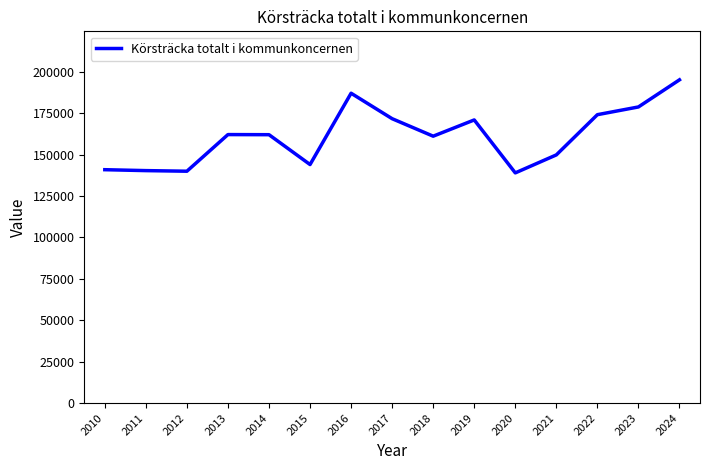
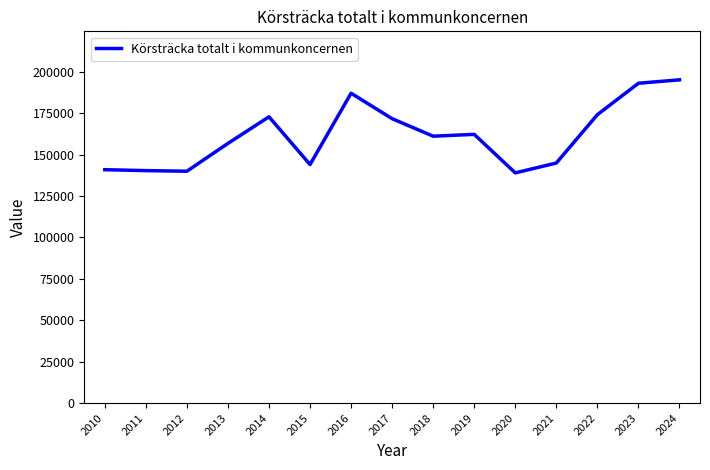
  {
    "2010": 141000,
    "2011": 140000,
    "2012": 140000,
-   "2013": 162000,
-   "2014": 162000,
+   "2013": 157000,
+   "2014": 173000,
    "2015": 144000,
    "2016": 187000,
    "2017": 172000,
    "2018": 161000,
-   "2019": 171000,
+   "2019": 162000,
    "2020": 139000,
-   "2021": 150000,
+   "2021": 145000,
    "2022": 174000,
-   "2023": 179000,
+   "2023": 193000,
    "2024": 195000
  }
